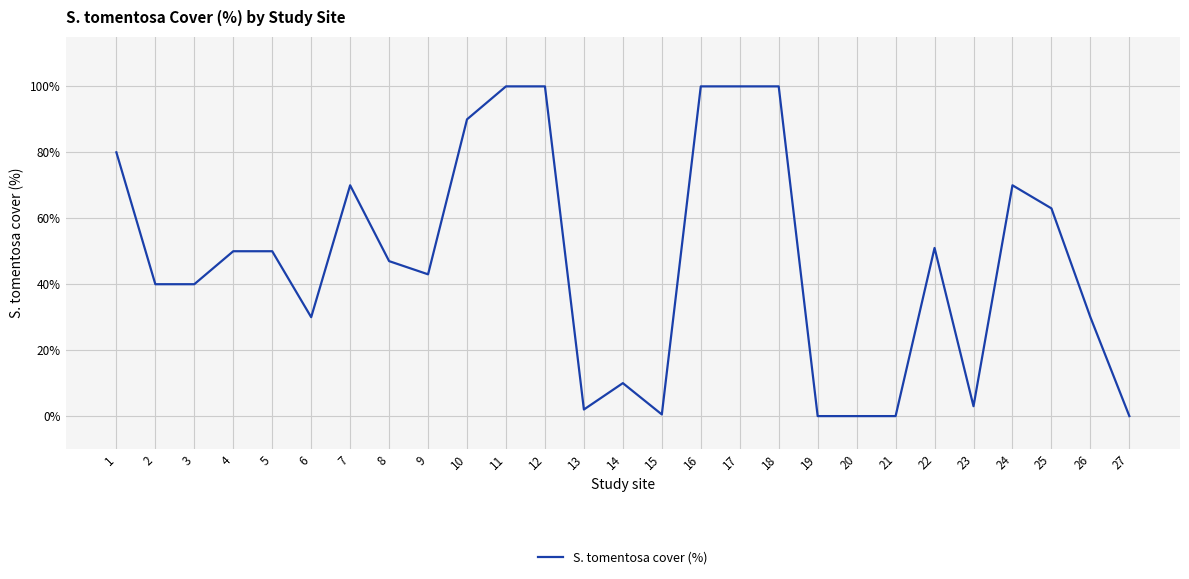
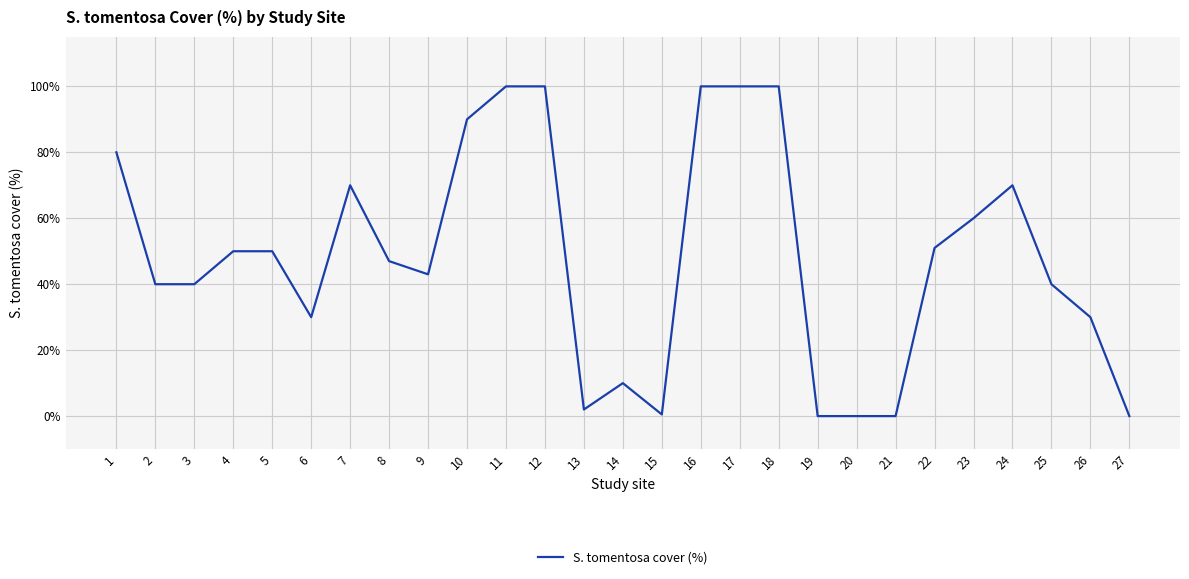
  {
    "1": "80%",
    "2": "40%",
    "3": "40%",
    "4": "50%",
    "5": "50%",
    "6": "30%",
    "7": "70%",
    "8": "47%",
    "9": "43%",
    "10": "90%",
    "11": "100%",
    "12": "100%",
    "13": "2%",
    "14": "10%",
    "15": "1%",
    "16": "100%",
    "17": "100%",
    "18": "100%",
    "19": "0%",
    "20": "0%",
    "21": "0%",
    "22": "51%",
-   "23": "3%",
+   "23": "60%",
    "24": "70%",
-   "25": "63%",
+   "25": "40%",
    "26": "30%",
    "27": "0%"
  }
